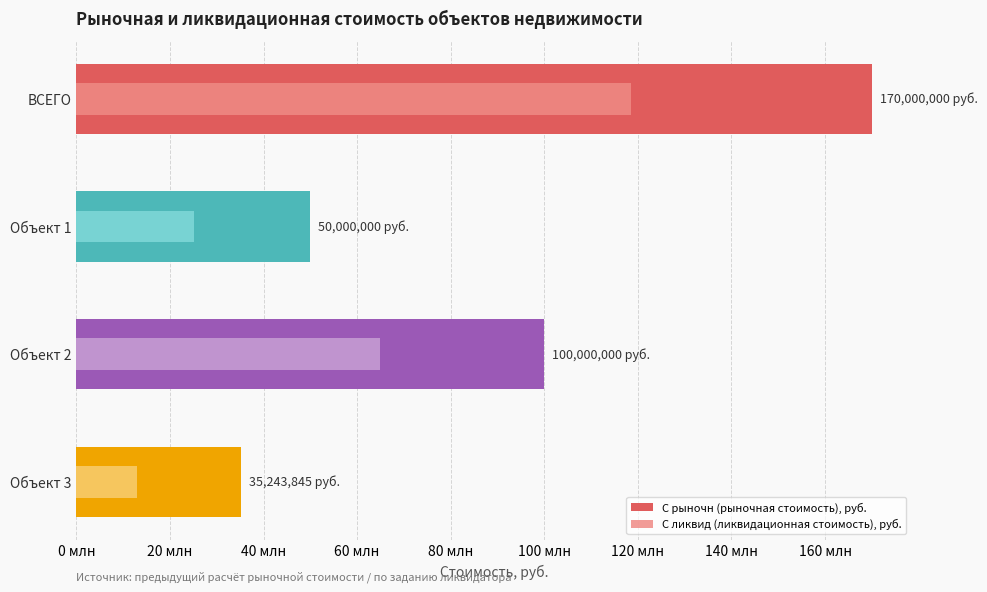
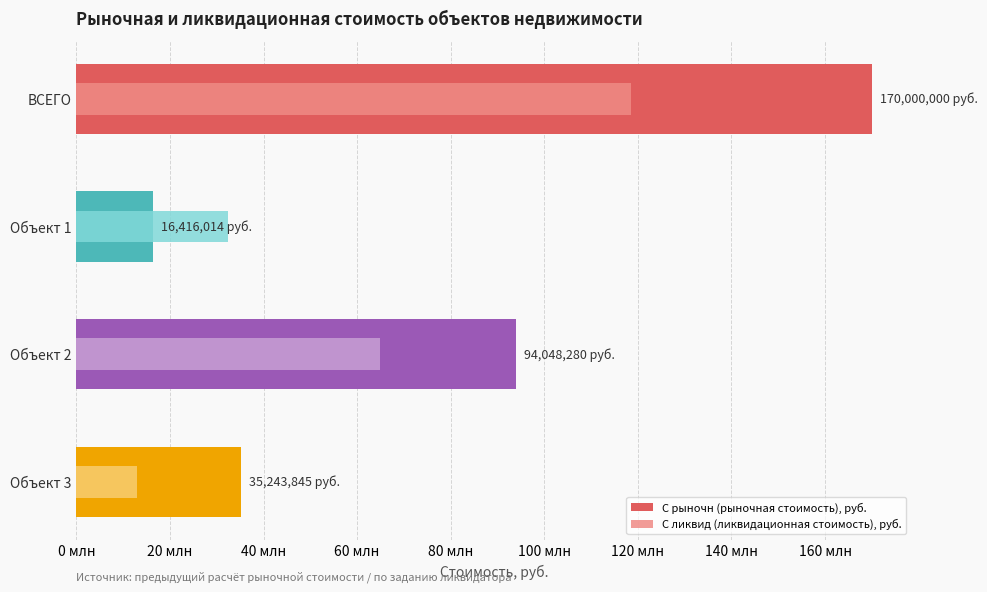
  {
    "С рыночн (рыночная стоимость), руб.": {
      "ВСЕГО": "170,000,000",
-     "Объект 1": "50,000,000",
-     "Объект 2": "100,000,000",
+     "Объект 1": "16,416,014",
+     "Объект 2": "94,048,280",
      "Объект 3": "35,243,845"
    },
    "С ликвид (ликвидационная стоимость), руб.": {
-     "Объект 1": "25 млн"
+     "Объект 1": "32 млн"
    }
  }
